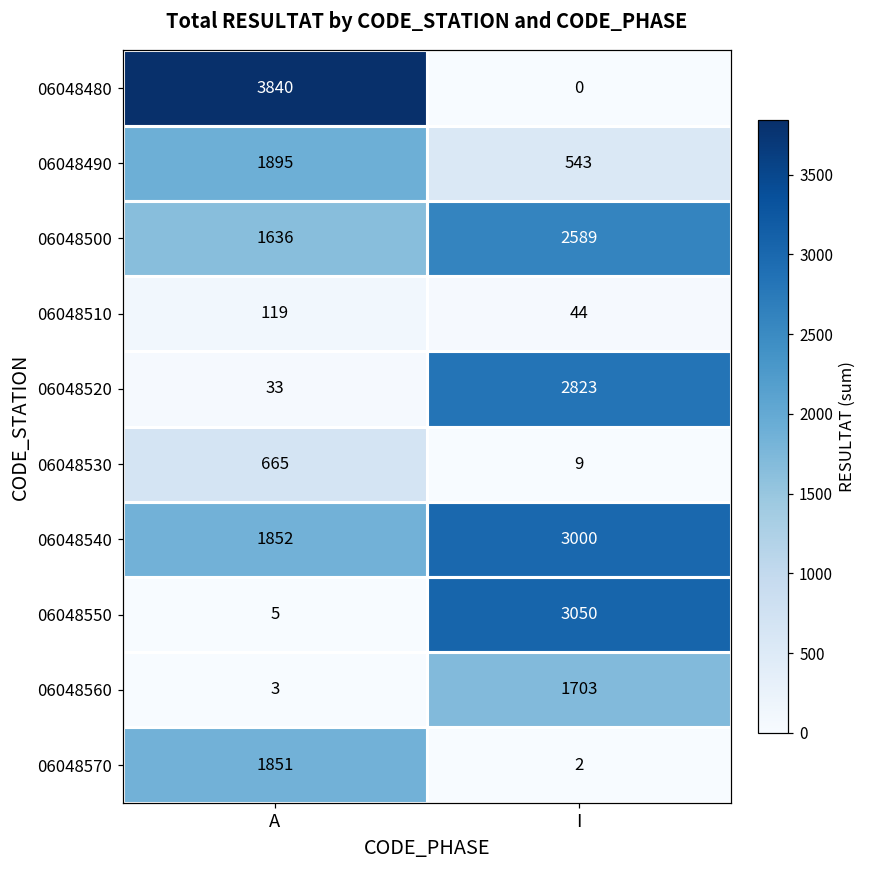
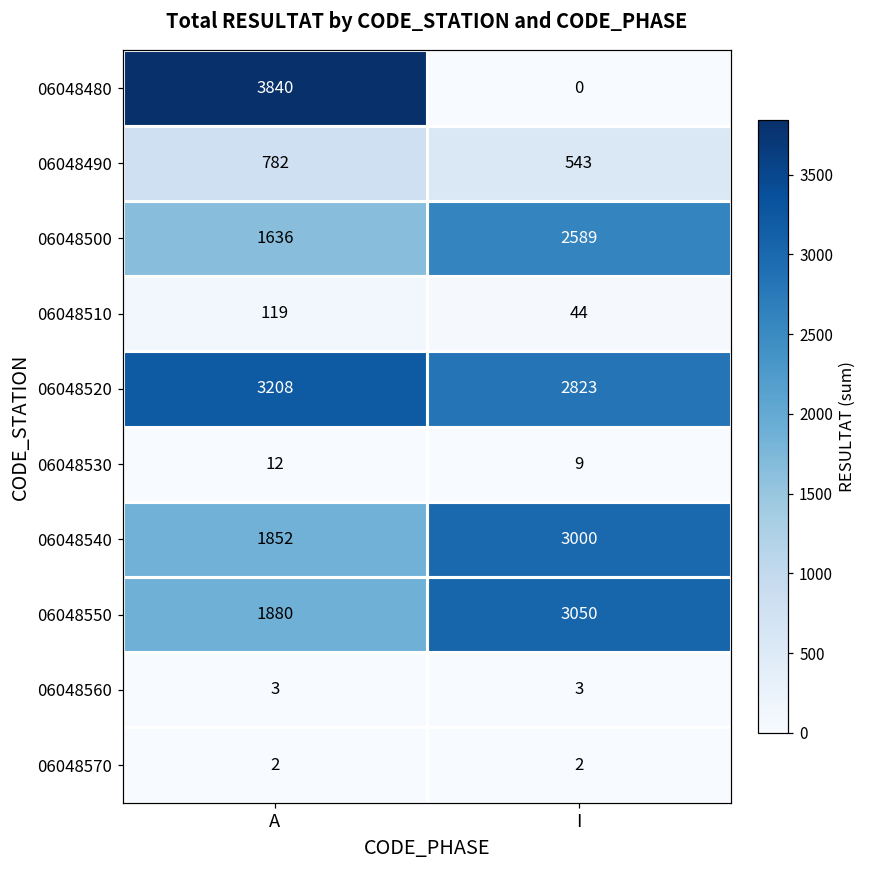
  {
    "06048480": {
      "A": 3840,
      "I": 0
    },
    "06048490": {
-     "A": 1895,
+     "A": 782,
      "I": 543
    },
    "06048500": {
      "A": 1636,
      "I": 2589
    },
    "06048510": {
      "A": 119,
      "I": 44
    },
    "06048520": {
-     "A": 33,
+     "A": 3208,
      "I": 2823
    },
    "06048530": {
-     "A": 665,
+     "A": 12,
      "I": 9
    },
    "06048540": {
      "A": 1852,
      "I": 3000
    },
    "06048550": {
-     "A": 5,
+     "A": 1880,
      "I": 3050
    },
    "06048560": {
      "A": 3,
-     "I": 1703
+     "I": 3
    },
    "06048570": {
-     "A": 1851,
+     "A": 2,
      "I": 2
    }
  }
